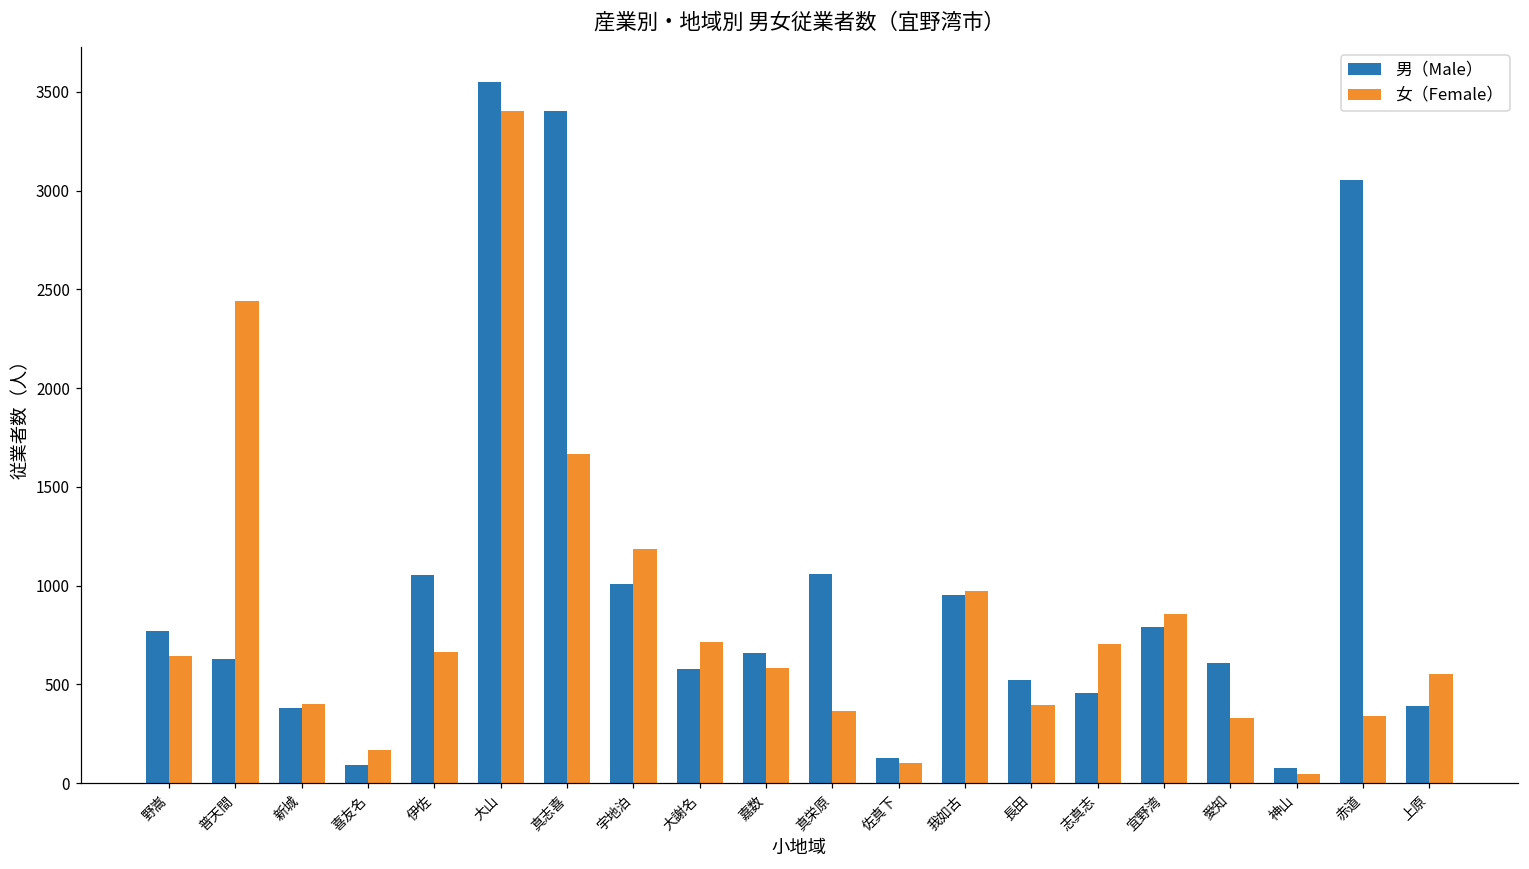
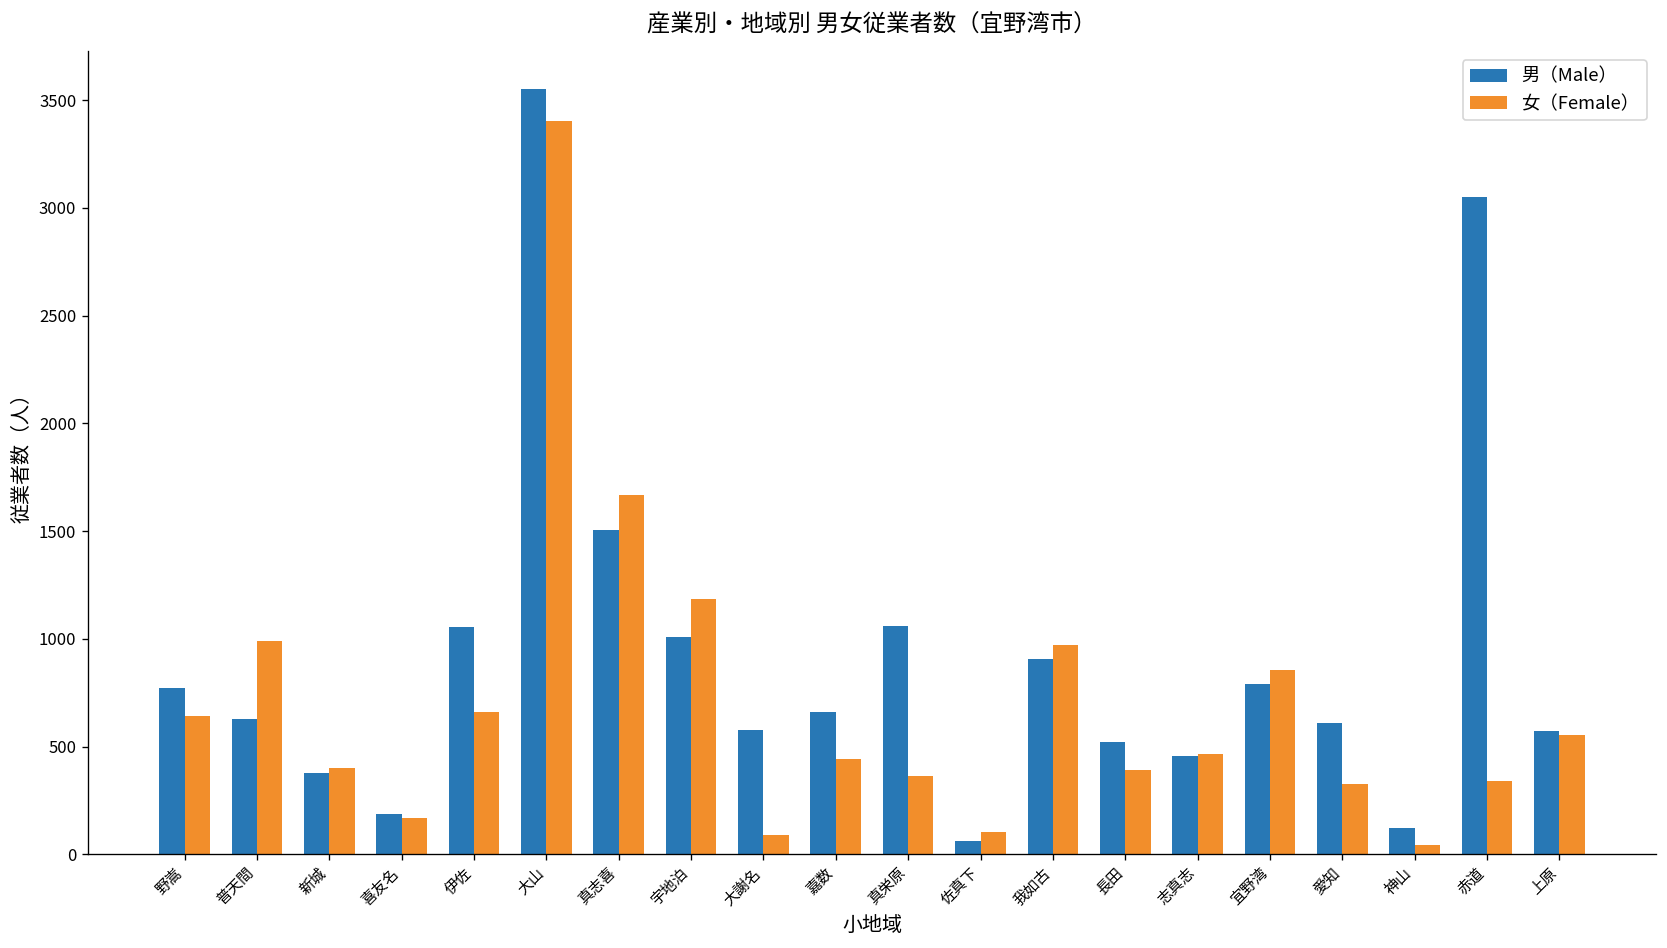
  {
    "男（Male）": {
      "野嵩": 770,
      "普天間": 630,
      "新城": 380,
-     "喜友名": 90,
+     "喜友名": 190,
      "伊佐": 1050,
      "大山": 3550,
-     "真志喜": 3410,
+     "真志喜": 1510,
      "宇地泊": 1010,
      "大謝名": 580,
      "嘉数": 660,
      "真栄原": 1060,
-     "佐真下": 130,
-     "我如古": 950,
+     "佐真下": 60,
+     "我如古": 910,
      "長田": 520,
      "志真志": 460,
      "宜野湾": 790,
      "愛知": 610,
-     "神山": 80,
+     "神山": 120,
      "赤道": 3050,
-     "上原": 390
+     "上原": 570
    },
    "女（Female）": {
      "野嵩": 640,
-     "普天間": 2440,
+     "普天間": 990,
      "新城": 400,
      "喜友名": 170,
      "伊佐": 660,
      "大山": 3400,
      "真志喜": 1670,
      "宇地泊": 1180,
-     "大謝名": 720,
-     "嘉数": 580,
+     "大謝名": 90,
+     "嘉数": 450,
      "真栄原": 360,
      "佐真下": 100,
      "我如古": 970,
      "長田": 390,
-     "志真志": 710,
+     "志真志": 470,
      "宜野湾": 860,
      "愛知": 330,
      "神山": 50,
      "赤道": 340,
      "上原": 560
    }
  }
